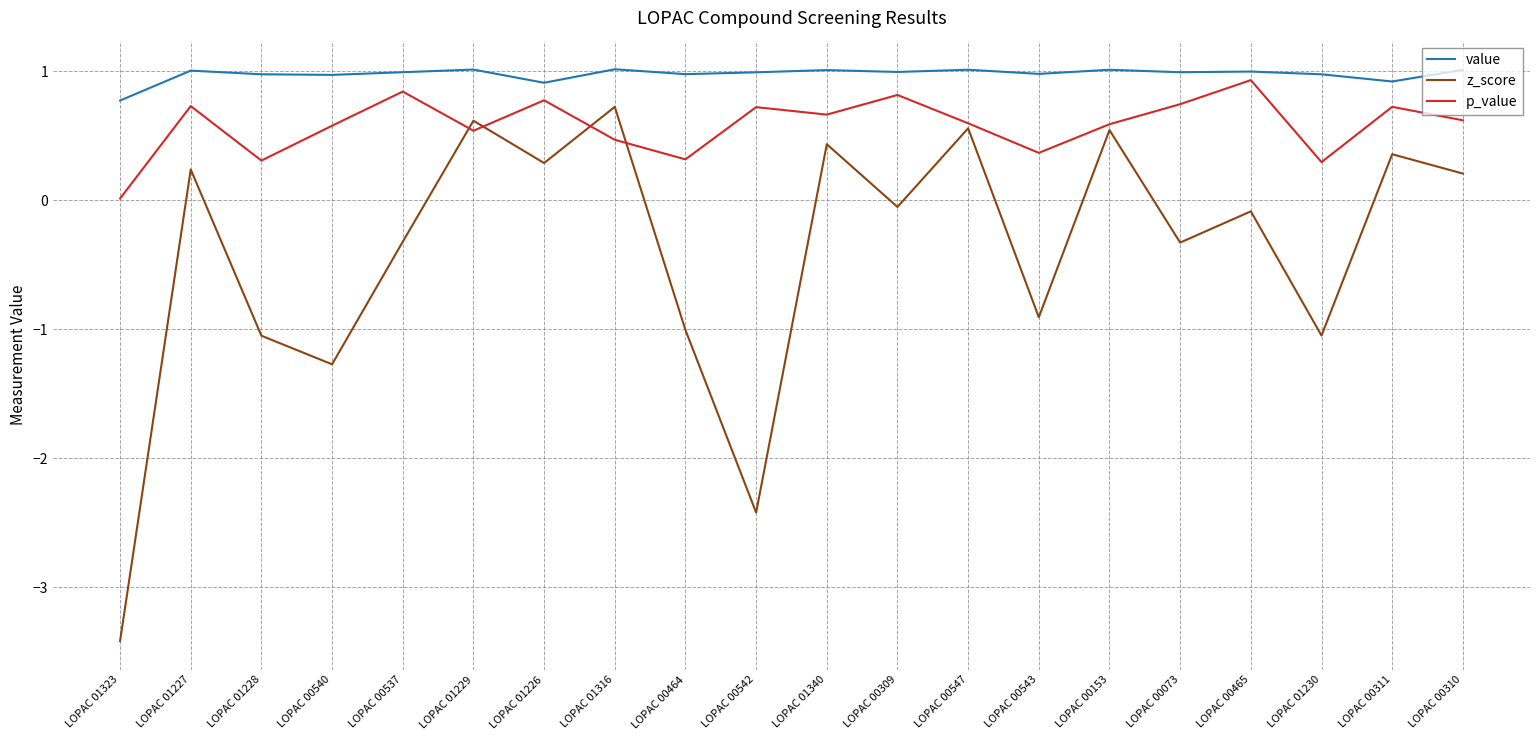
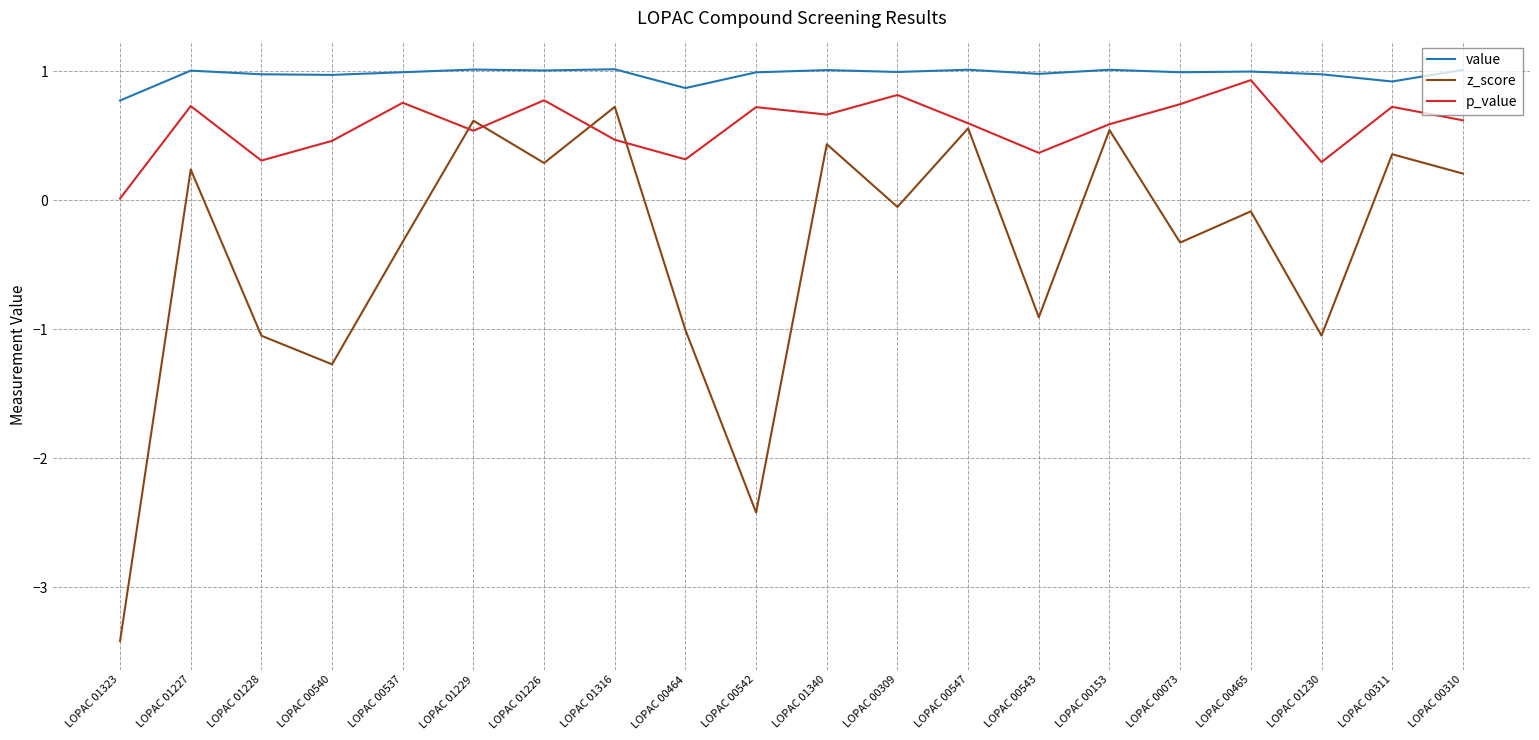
  {
    "value": {
      "LOPAC 01323": 0.77,
      "LOPAC 01227": 1.01,
      "LOPAC 01228": 0.98,
      "LOPAC 00540": 0.97,
      "LOPAC 00537": 0.99,
      "LOPAC 01229": 1.01,
-     "LOPAC 01226": 0.91,
+     "LOPAC 01226": 1.01,
      "LOPAC 01316": 1.02,
-     "LOPAC 00464": 0.98,
+     "LOPAC 00464": 0.87,
      "LOPAC 00542": 0.99,
      "LOPAC 01340": 1.01,
      "LOPAC 00309": 0.99,
      "LOPAC 00547": 1.01,
      "LOPAC 00543": 0.98,
      "LOPAC 00153": 1.01,
      "LOPAC 00073": 0.99,
      "LOPAC 00465": 1.00,
      "LOPAC 01230": 0.98,
      "LOPAC 00311": 0.92
    },
    "z_score": {
      "LOPAC 01323": -3.42,
      "LOPAC 01227": 0.24,
      "LOPAC 01228": -1.05,
      "LOPAC 00540": -1.27,
      "LOPAC 00537": -0.32,
      "LOPAC 01229": 0.62,
      "LOPAC 01226": 0.29,
      "LOPAC 01316": 0.72,
      "LOPAC 00464": -1.01,
      "LOPAC 00542": -2.42,
      "LOPAC 01340": 0.43,
      "LOPAC 00309": -0.05,
      "LOPAC 00547": 0.56,
      "LOPAC 00543": -0.91,
      "LOPAC 00153": 0.54,
      "LOPAC 00073": -0.33,
      "LOPAC 00465": -0.09,
      "LOPAC 01230": -1.05,
      "LOPAC 00311": 0.36,
      "LOPAC 00310": 0.21
    },
    "p_value": {
      "LOPAC 01323": 0.01,
      "LOPAC 01227": 0.73,
      "LOPAC 01228": 0.31,
-     "LOPAC 00540": 0.58,
-     "LOPAC 00537": 0.84,
+     "LOPAC 00540": 0.46,
+     "LOPAC 00537": 0.76,
      "LOPAC 01229": 0.54,
      "LOPAC 01226": 0.78,
      "LOPAC 01316": 0.47,
      "LOPAC 00464": 0.32,
      "LOPAC 00542": 0.72,
      "LOPAC 01340": 0.66,
      "LOPAC 00309": 0.82,
      "LOPAC 00547": 0.60,
      "LOPAC 00543": 0.37,
      "LOPAC 00153": 0.59,
      "LOPAC 00073": 0.75,
      "LOPAC 00465": 0.93,
      "LOPAC 01230": 0.30,
      "LOPAC 00311": 0.72,
      "LOPAC 00310": 0.62
    }
  }
